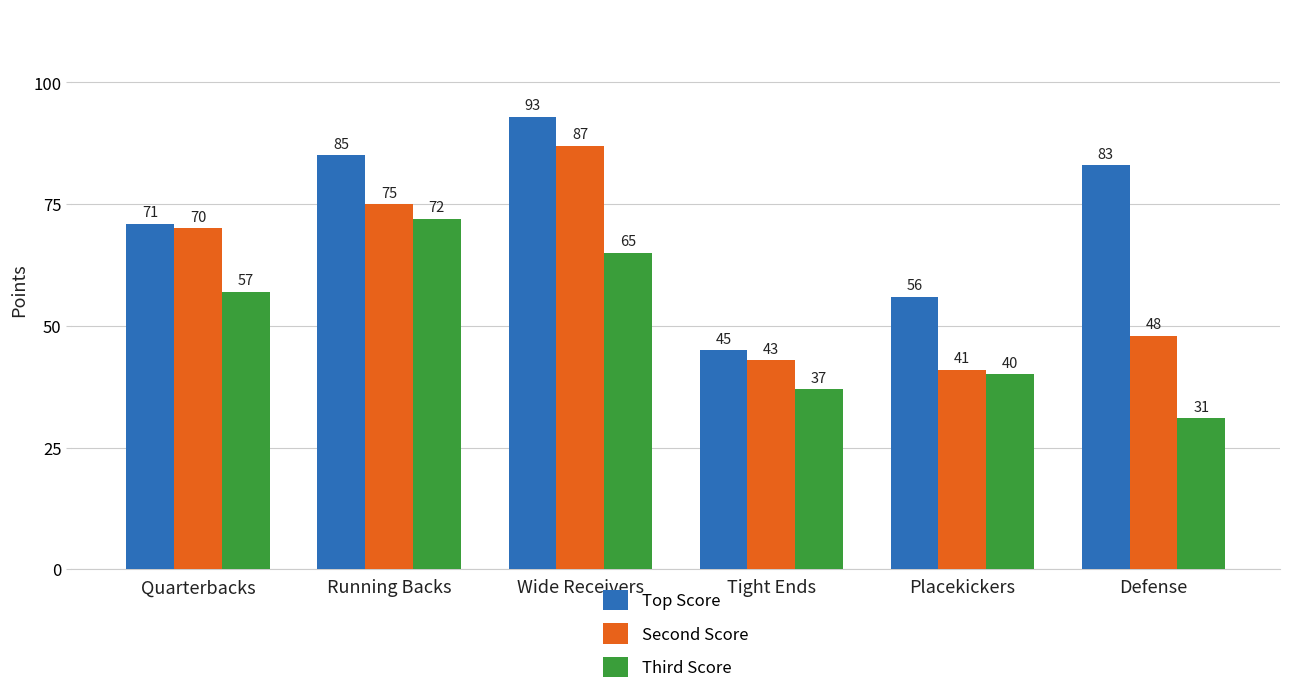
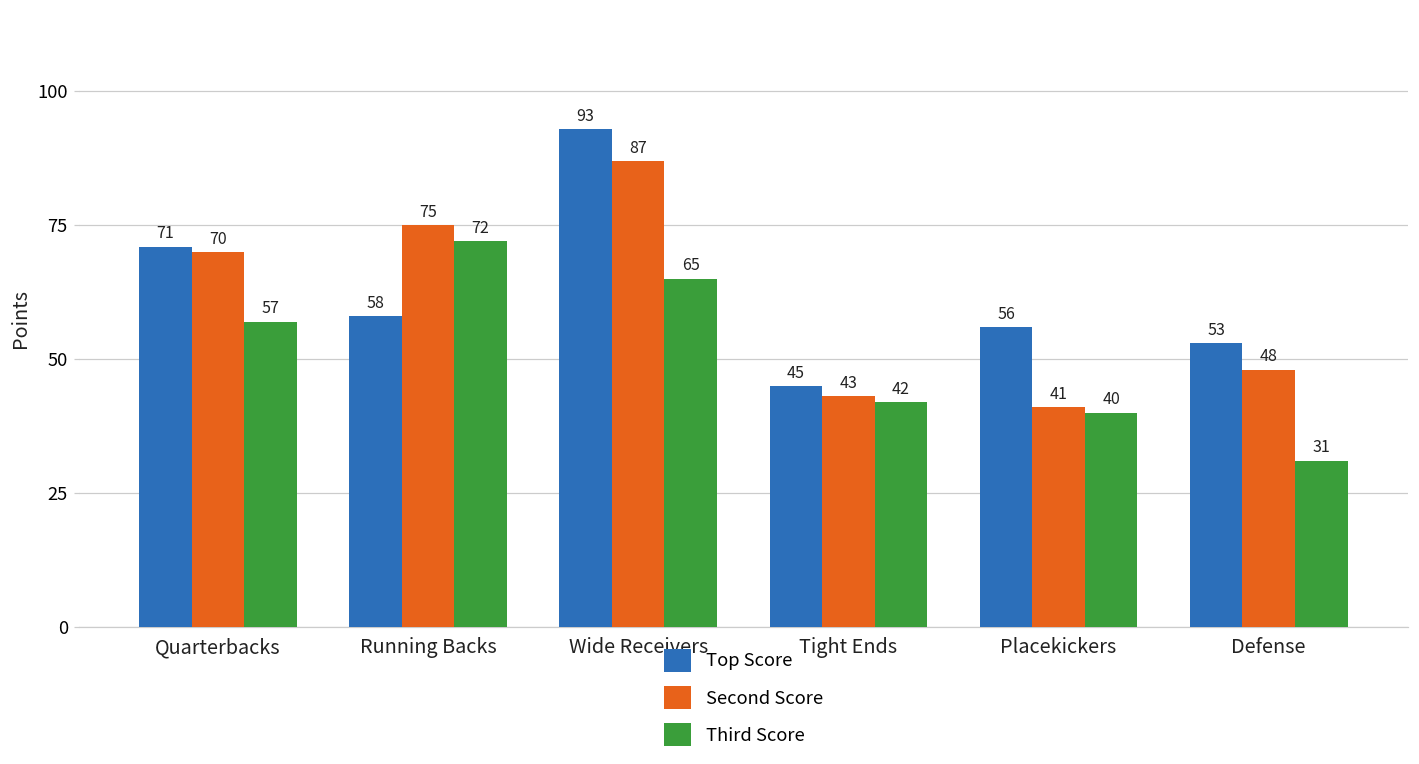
  {
    "Top Score": {
      "Quarterbacks": 71,
-     "Running Backs": 85,
+     "Running Backs": 58,
      "Wide Receivers": 93,
      "Tight Ends": 45,
      "Placekickers": 56,
-     "Defense": 83
+     "Defense": 53
    },
    "Second Score": {
      "Quarterbacks": 70,
      "Running Backs": 75,
      "Wide Receivers": 87,
      "Tight Ends": 43,
      "Placekickers": 41,
      "Defense": 48
    },
    "Third Score": {
      "Quarterbacks": 57,
      "Running Backs": 72,
      "Wide Receivers": 65,
-     "Tight Ends": 37,
+     "Tight Ends": 42,
      "Placekickers": 40,
      "Defense": 31
    }
  }
